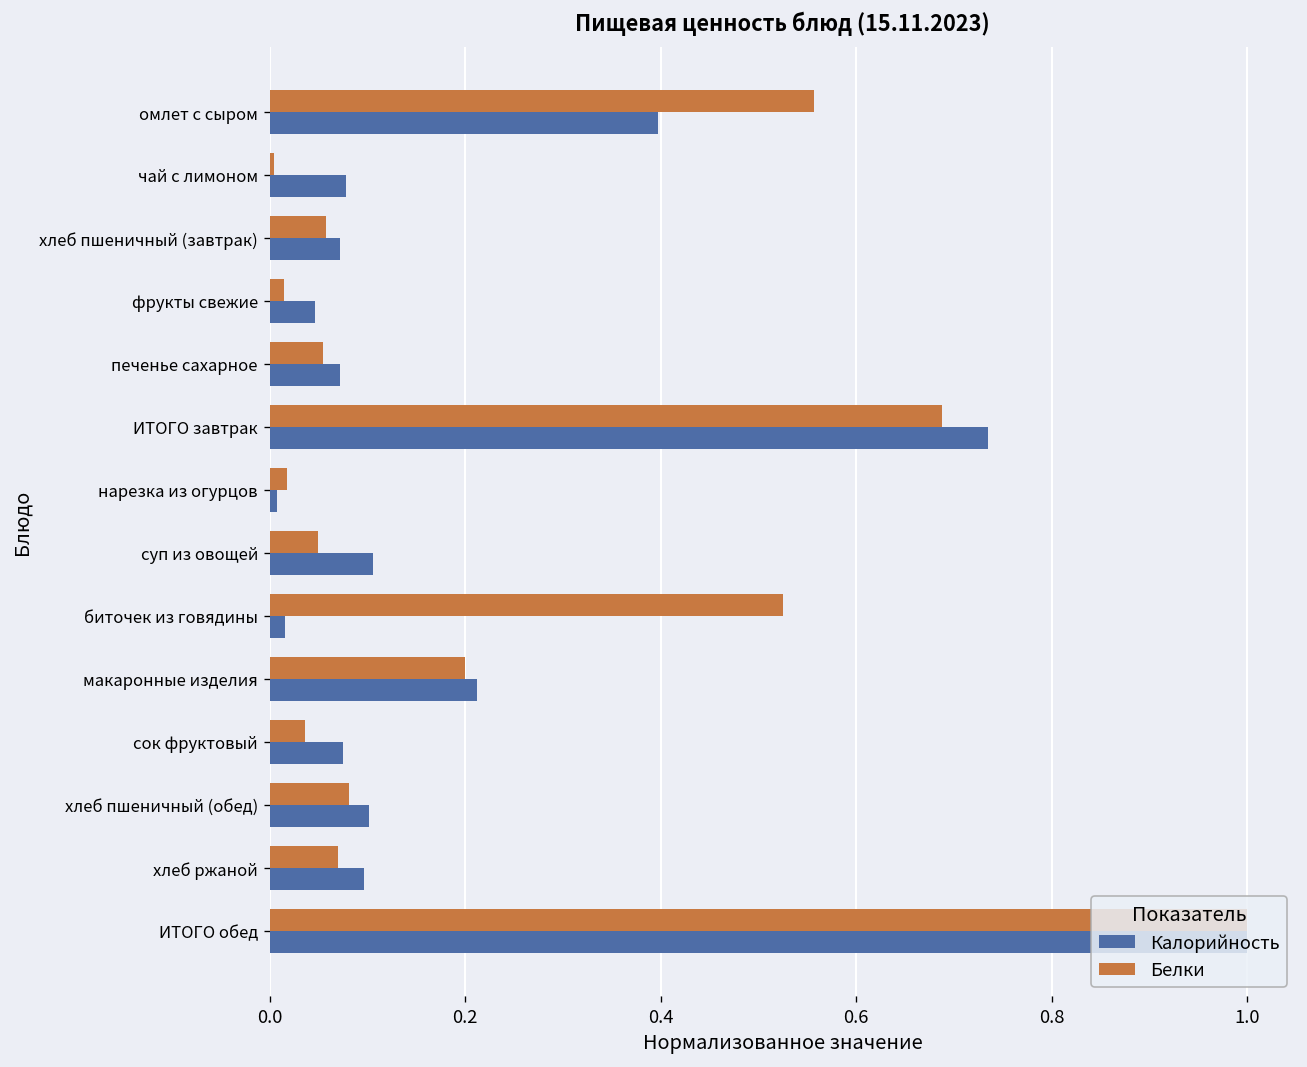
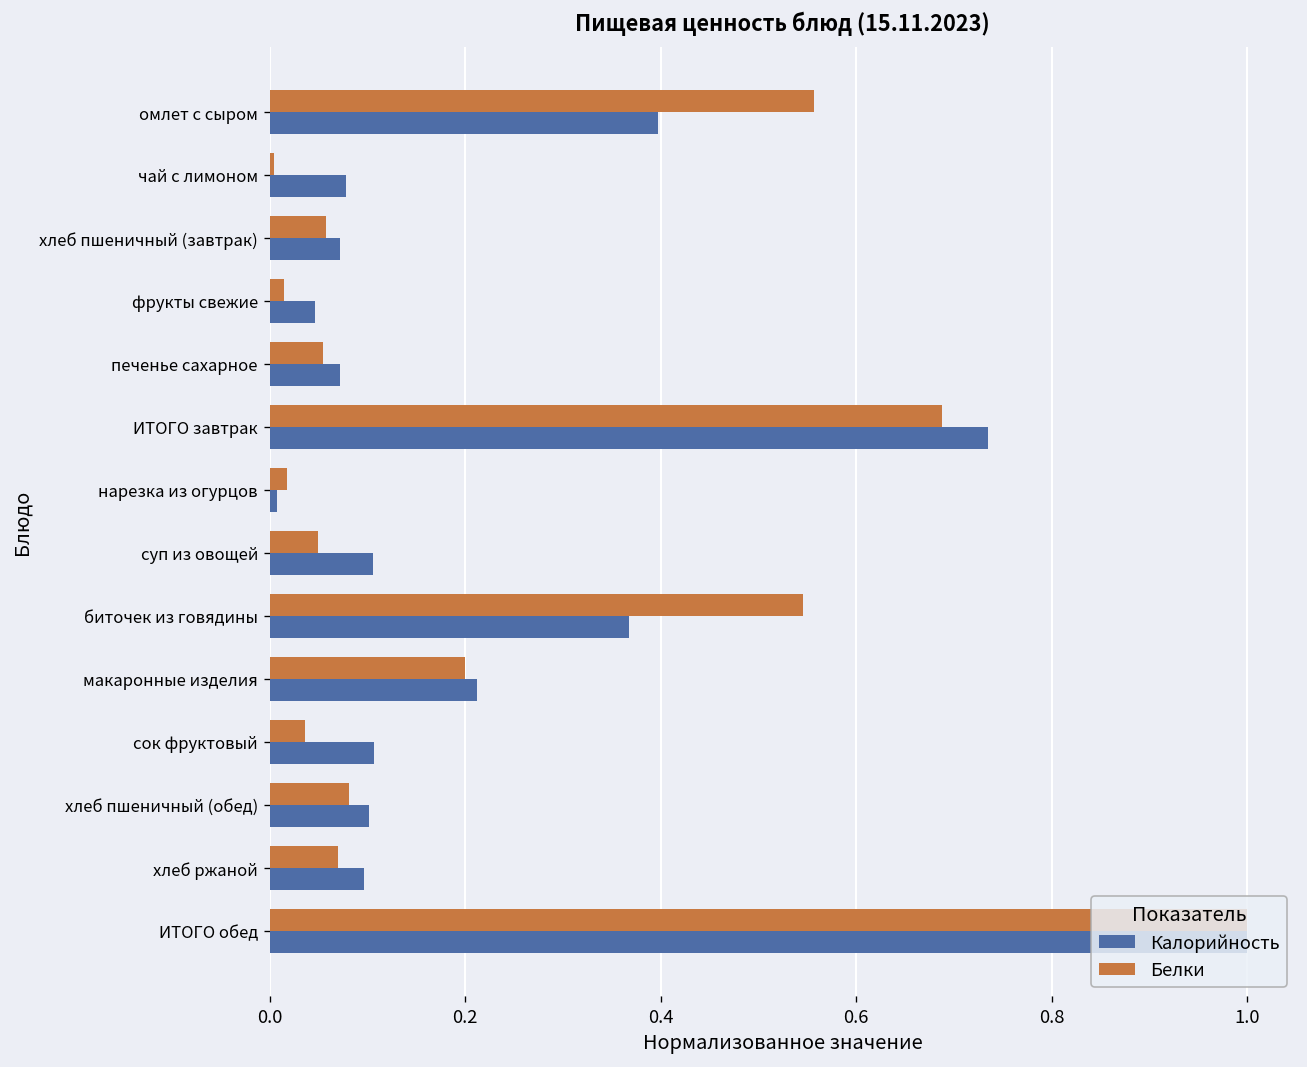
  {
    "Калорийность": {
      "омлет с сыром": 0.40,
      "чай с лимоном": 0.08,
      "хлеб пшеничный (завтрак)": 0.07,
      "фрукты свежие": 0.05,
      "печенье сахарное": 0.07,
      "ИТОГО завтрак": 0.74,
      "нарезка из огурцов": 0.01,
      "суп из овощей": 0.11,
-     "биточек из говядины": 0.02,
+     "биточек из говядины": 0.37,
      "макаронные изделия": 0.21,
-     "сок фруктовый": 0.08,
+     "сок фруктовый": 0.11,
      "хлеб пшеничный (обед)": 0.10,
      "хлеб ржаной": 0.10
    },
    "Белки": {
      "омлет с сыром": 0.56,
      "чай с лимоном": 0.00,
      "хлеб пшеничный (завтрак)": 0.06,
      "фрукты свежие": 0.01,
      "печенье сахарное": 0.05,
      "ИТОГО завтрак": 0.69,
      "нарезка из огурцов": 0.02,
      "суп из овощей": 0.05,
-     "биточек из говядины": 0.52,
+     "биточек из говядины": 0.55,
      "макаронные изделия": 0.20,
      "сок фруктовый": 0.04,
      "хлеб пшеничный (обед)": 0.08,
      "хлеб ржаной": 0.07
    }
  }
